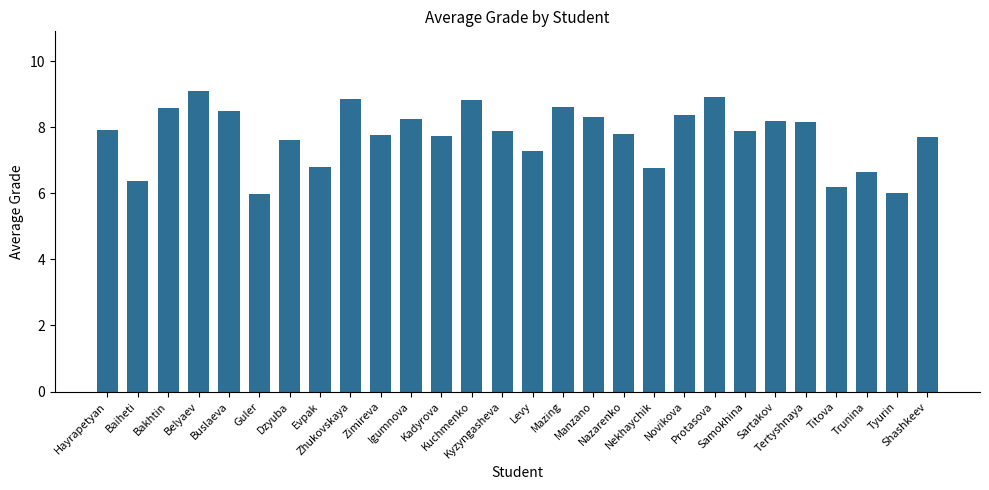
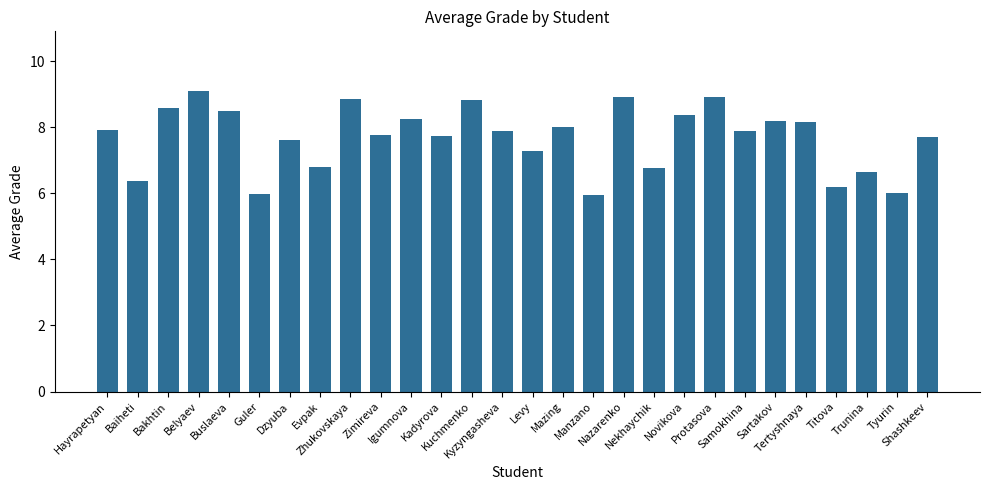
  {
    "Hayrapetyan": 7.9,
    "Baiheti": 6.4,
    "Bakhtin": 8.6,
    "Belyaev": 9.1,
    "Buslaeva": 8.5,
    "Guler": 6.0,
    "Dzyuba": 7.6,
    "Evpak": 6.8,
    "Zhukovskaya": 8.9,
    "Zimireva": 7.8,
    "Igumnova": 8.3,
    "Kadyrova": 7.7,
    "Kuchmenko": 8.8,
    "Kyzyngasheva": 7.9,
    "Levy": 7.3,
-   "Mazing": 8.6,
-   "Manzano": 8.3,
-   "Nazarenko": 7.8,
+   "Mazing": 8.0,
+   "Manzano": 5.9,
+   "Nazarenko": 8.9,
    "Nekhaychik": 6.8,
    "Novikova": 8.4,
    "Protasova": 8.9,
    "Samokhina": 7.9,
    "Sartakov": 8.2,
    "Tertyshnaya": 8.2,
    "Titova": 6.2,
    "Trunina": 6.6,
    "Tyurin": 6.0,
    "Shashkeev": 7.7
  }
